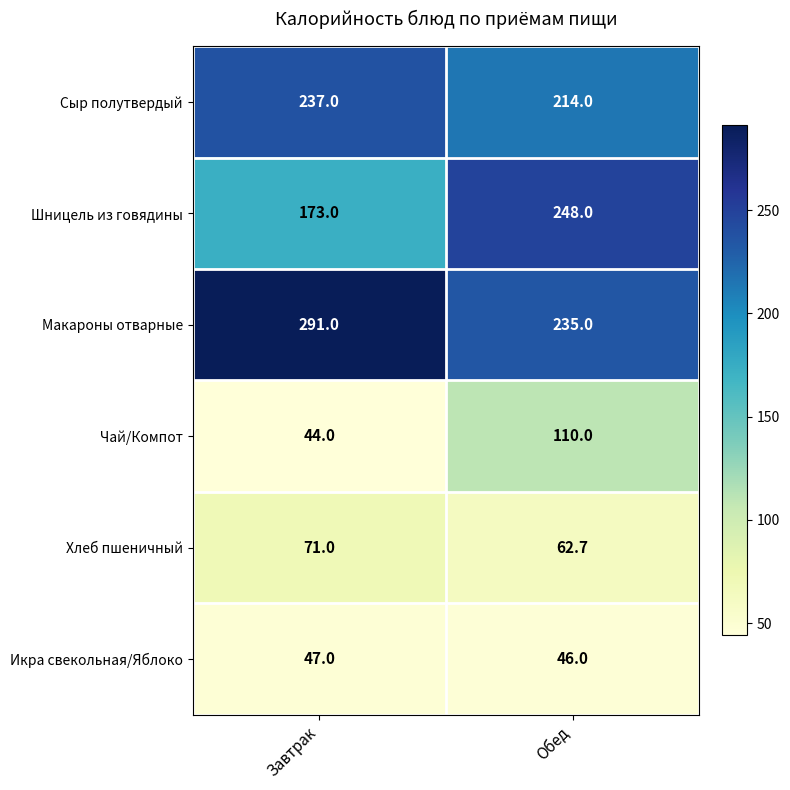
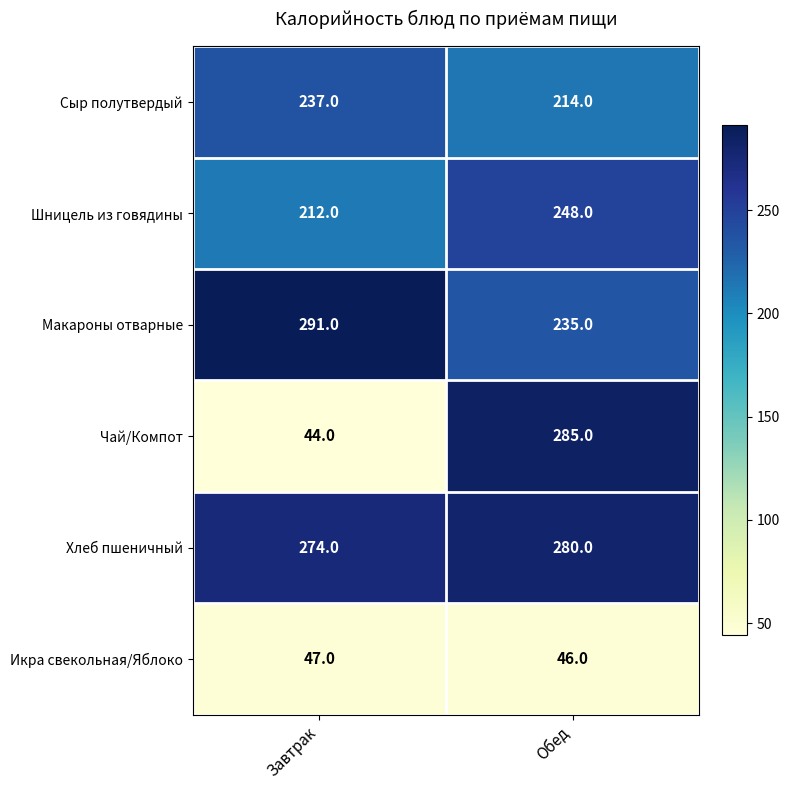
  {
    "Сыр полутвердый": {
      "Завтрак": 237.0,
      "Обед": 214.0
    },
    "Шницель из говядины": {
-     "Завтрак": 173.0,
+     "Завтрак": 212.0,
      "Обед": 248.0
    },
    "Макароны отварные": {
      "Завтрак": 291.0,
      "Обед": 235.0
    },
    "Чай/Компот": {
      "Завтрак": 44.0,
-     "Обед": 110.0
+     "Обед": 285.0
    },
    "Хлеб пшеничный": {
-     "Завтрак": 71.0,
-     "Обед": 62.7
+     "Завтрак": 274.0,
+     "Обед": 280.0
    },
    "Икра свекольная/Яблоко": {
      "Завтрак": 47.0,
      "Обед": 46.0
    }
  }
